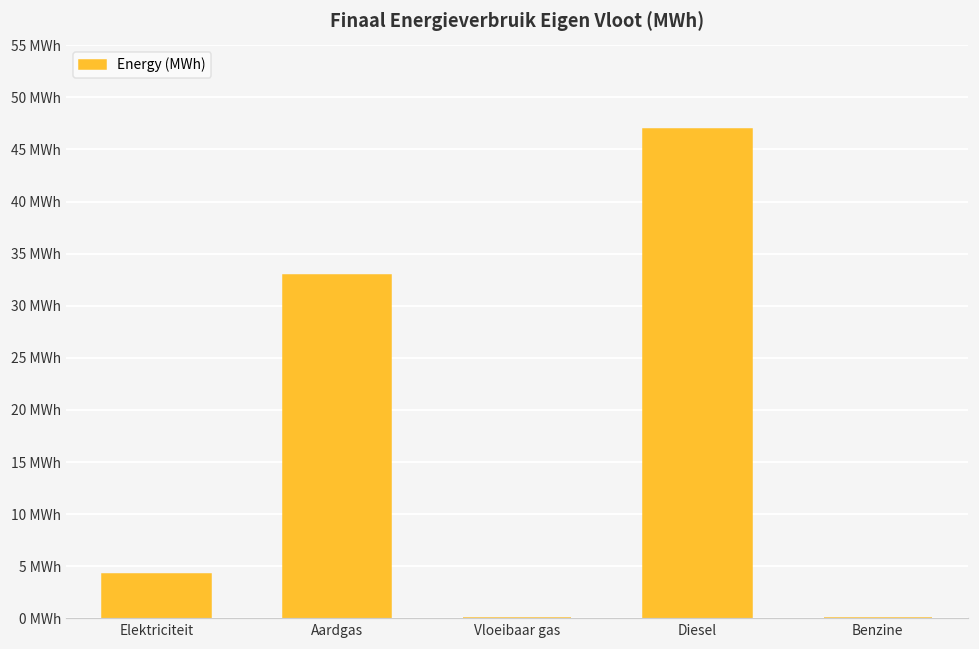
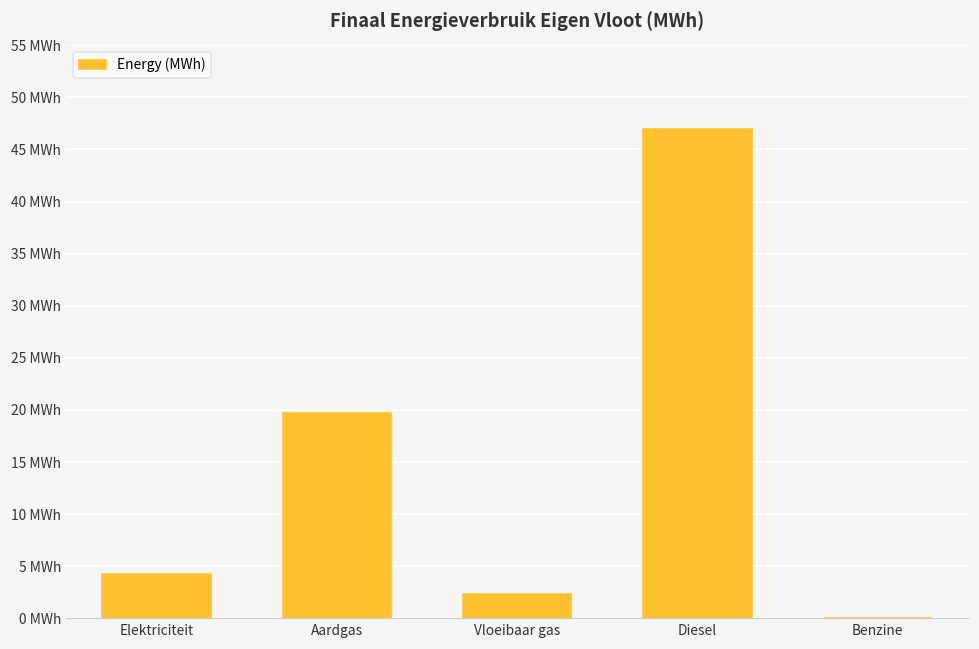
  {
    "Elektriciteit": "4 MWh",
-   "Aardgas": "33 MWh",
-   "Vloeibaar gas": "0 MWh",
+   "Aardgas": "20 MWh",
+   "Vloeibaar gas": "2 MWh",
    "Diesel": "47 MWh",
    "Benzine": "0 MWh"
  }
